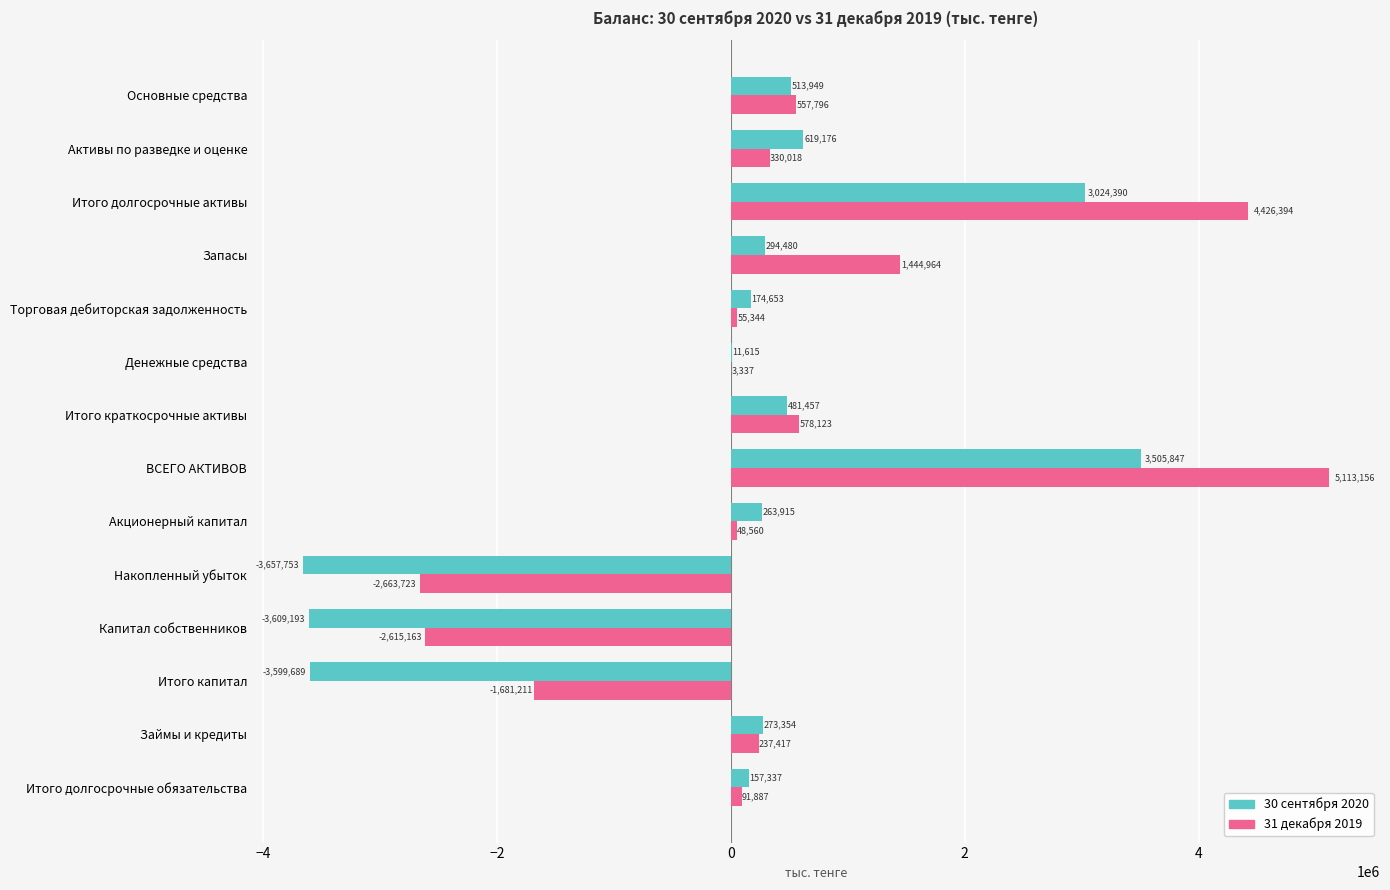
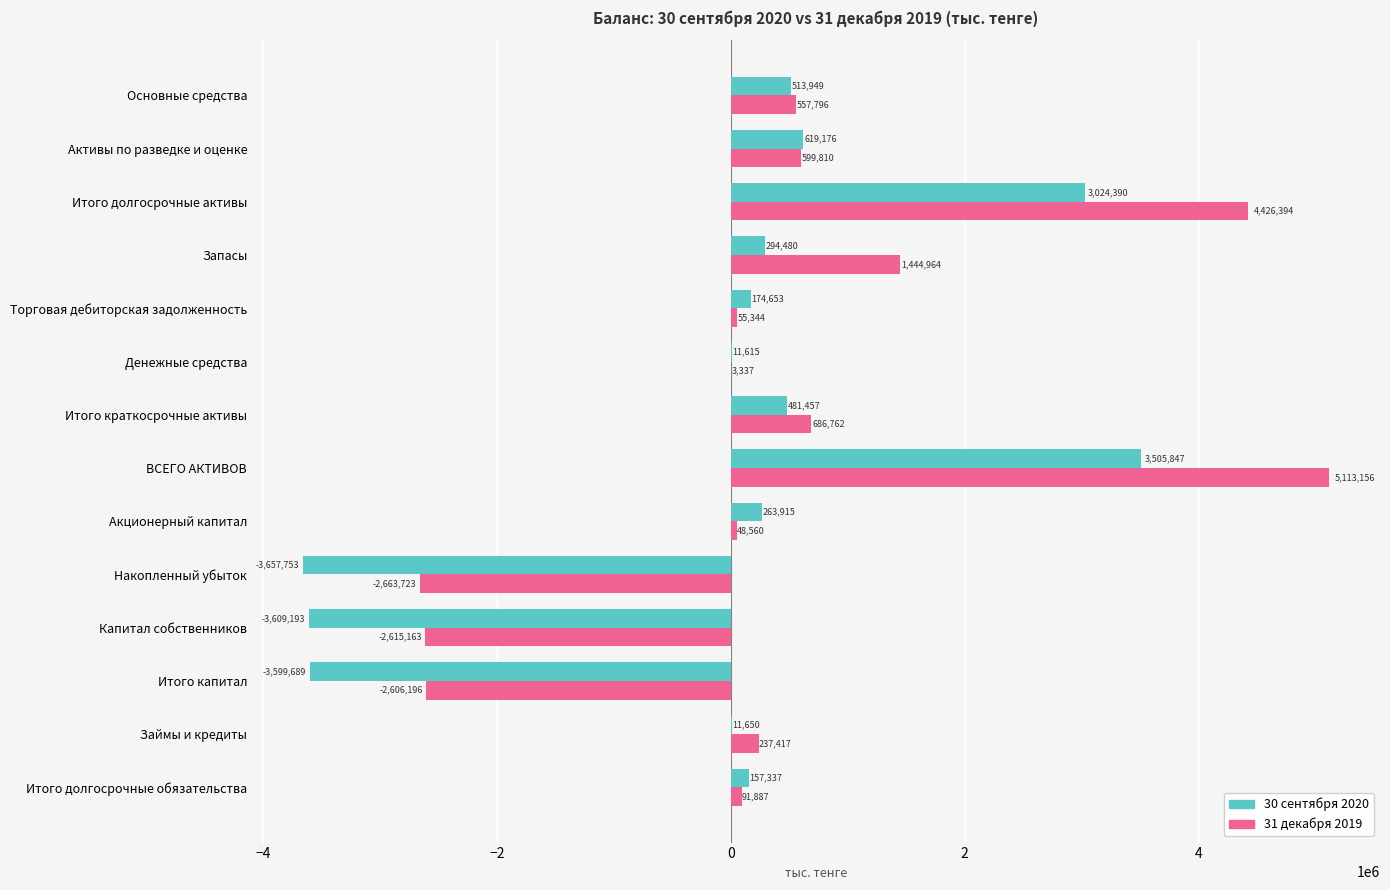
  {
    "31 декабря 2019": {
      "Основные средства": "557,796",
-     "Активы по разведке и оценке": "330,018",
+     "Активы по разведке и оценке": "599,810",
      "Итого долгосрочные активы": "4,426,394",
      "Запасы": "1,444,964",
      "Торговая дебиторская задолженность": "55,344",
      "Денежные средства": "3,337",
-     "Итого краткосрочные активы": "578,123",
+     "Итого краткосрочные активы": "686,762",
      "ВСЕГО АКТИВОВ": "5,113,156",
      "Акционерный капитал": "48,560",
      "Накопленный убыток": "-2,663,723",
      "Капитал собственников": "-2,615,163",
-     "Итого капитал": "-1,681,211",
+     "Итого капитал": "-2,606,196",
      "Займы и кредиты": "237,417",
      "Итого долгосрочные обязательства": "91,887"
    },
    "30 сентября 2020": {
      "Основные средства": "513,949",
      "Активы по разведке и оценке": "619,176",
      "Итого долгосрочные активы": "3,024,390",
      "Запасы": "294,480",
      "Торговая дебиторская задолженность": "174,653",
      "Денежные средства": "11,615",
      "Итого краткосрочные активы": "481,457",
      "ВСЕГО АКТИВОВ": "3,505,847",
      "Акционерный капитал": "263,915",
      "Накопленный убыток": "-3,657,753",
      "Капитал собственников": "-3,609,193",
      "Итого капитал": "-3,599,689",
-     "Займы и кредиты": "273,354",
+     "Займы и кредиты": "11,650",
      "Итого долгосрочные обязательства": "157,337"
    }
  }
